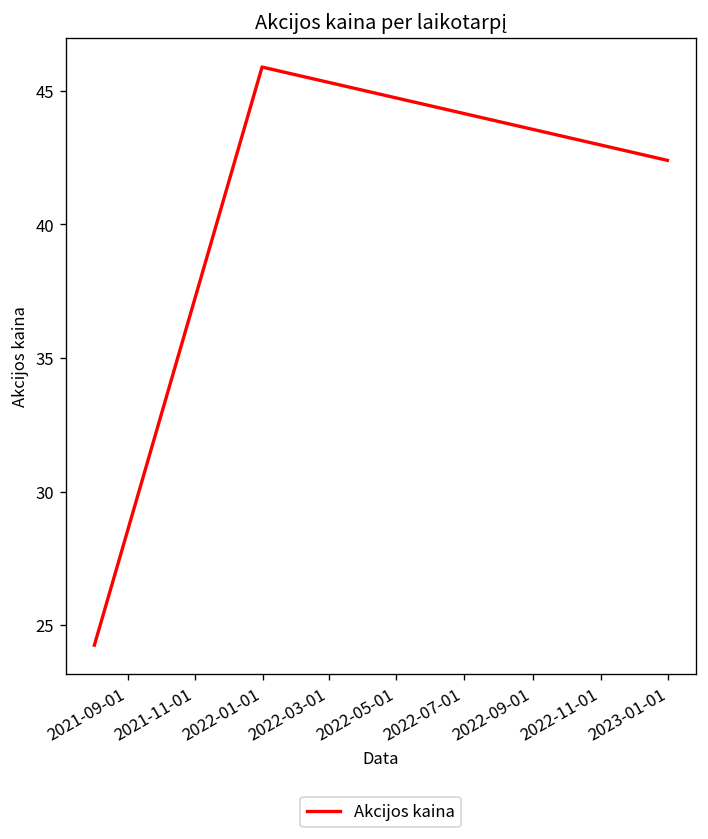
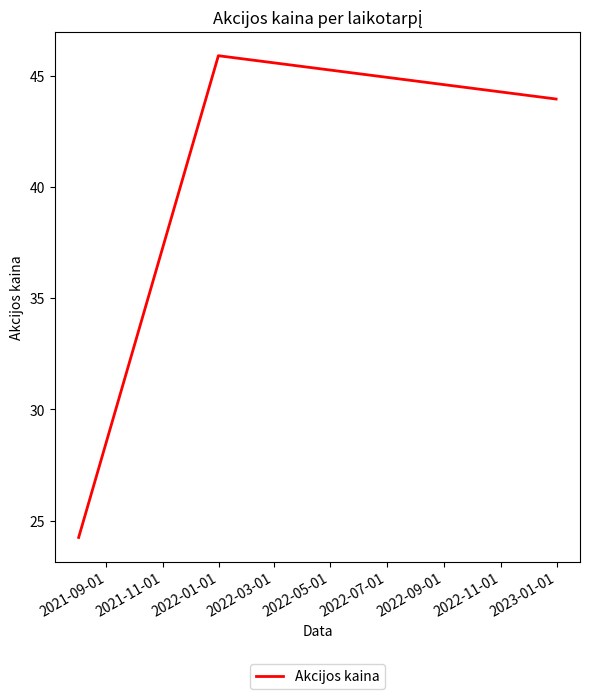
  {
    "2022-01-01": 45.9,
-   "2023-01-01": 42.4
+   "2023-01-01": 43.9
  }
